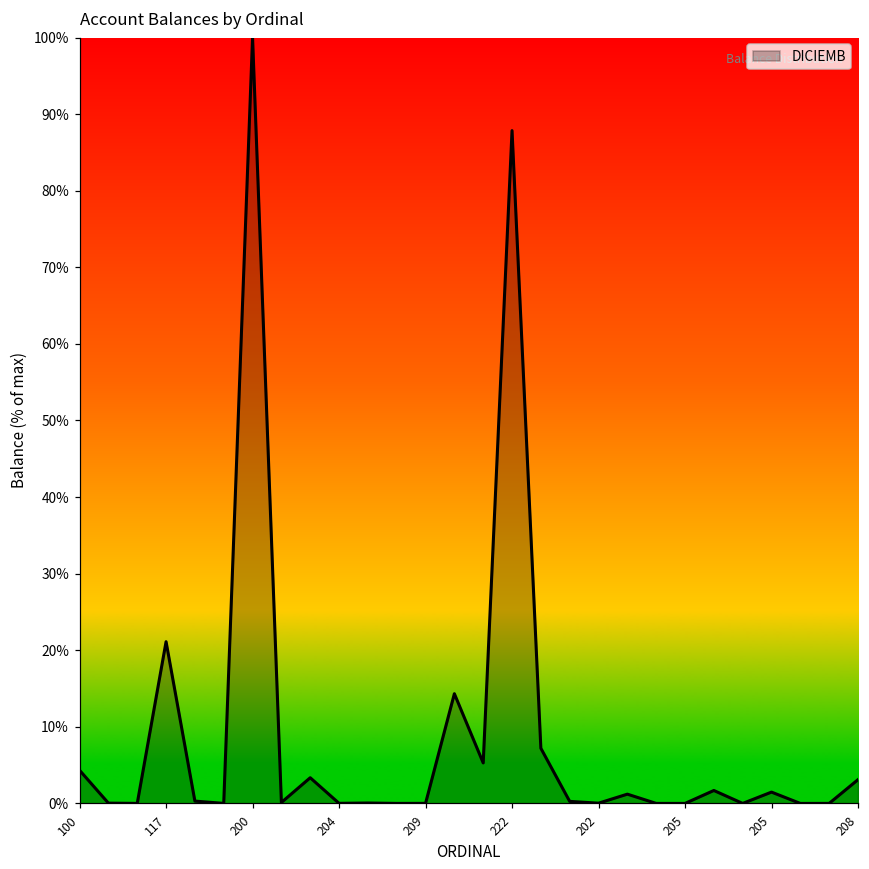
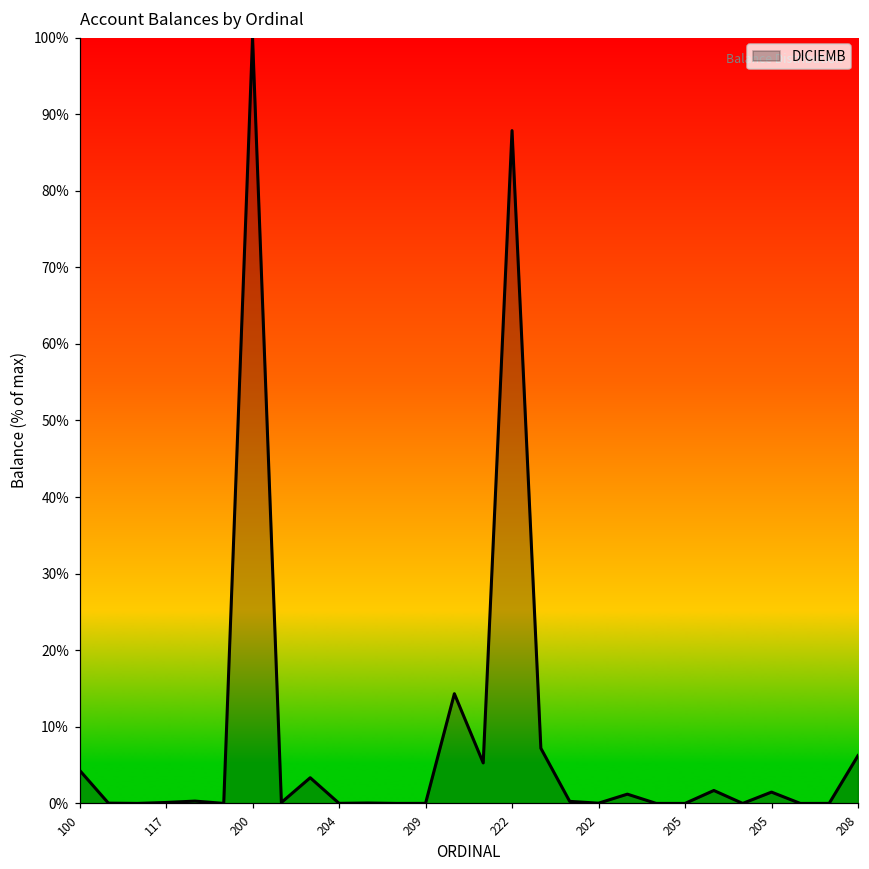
  {
    "100": "4%",
-   "117": "21%",
+   "117": "0%",
    "200": "100%",
    "204": "0%",
    "209": "0%",
    "222": "88%",
    "202": "0%",
-   "208": "3%"
+   "208": "6%"
  }
